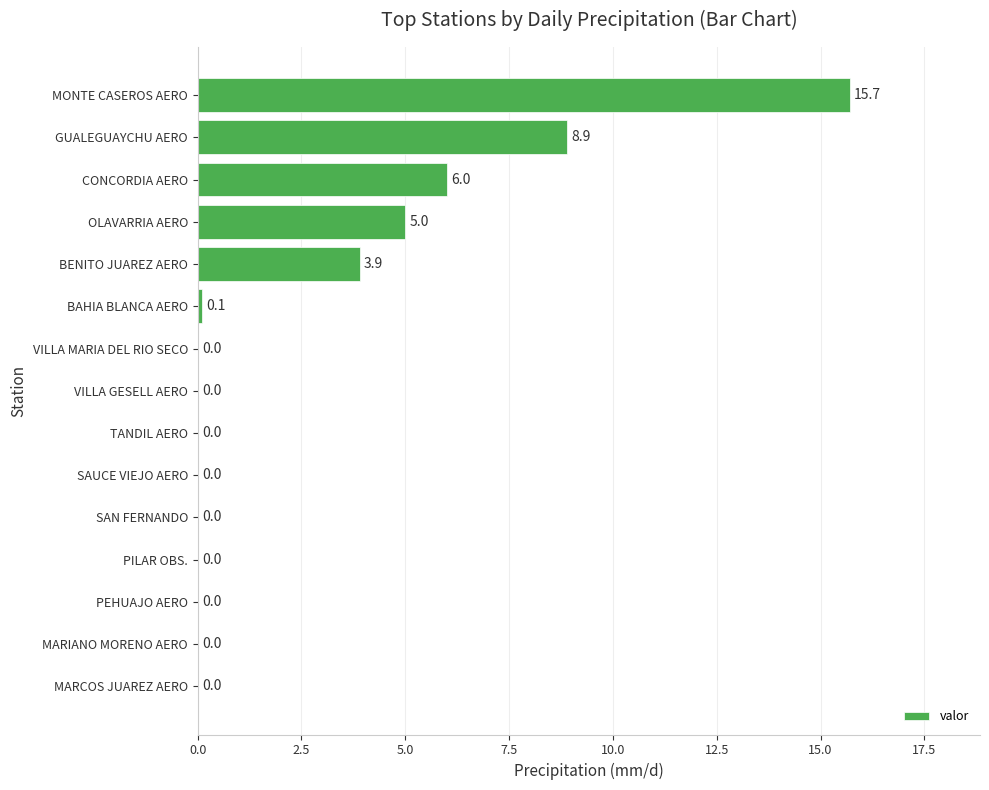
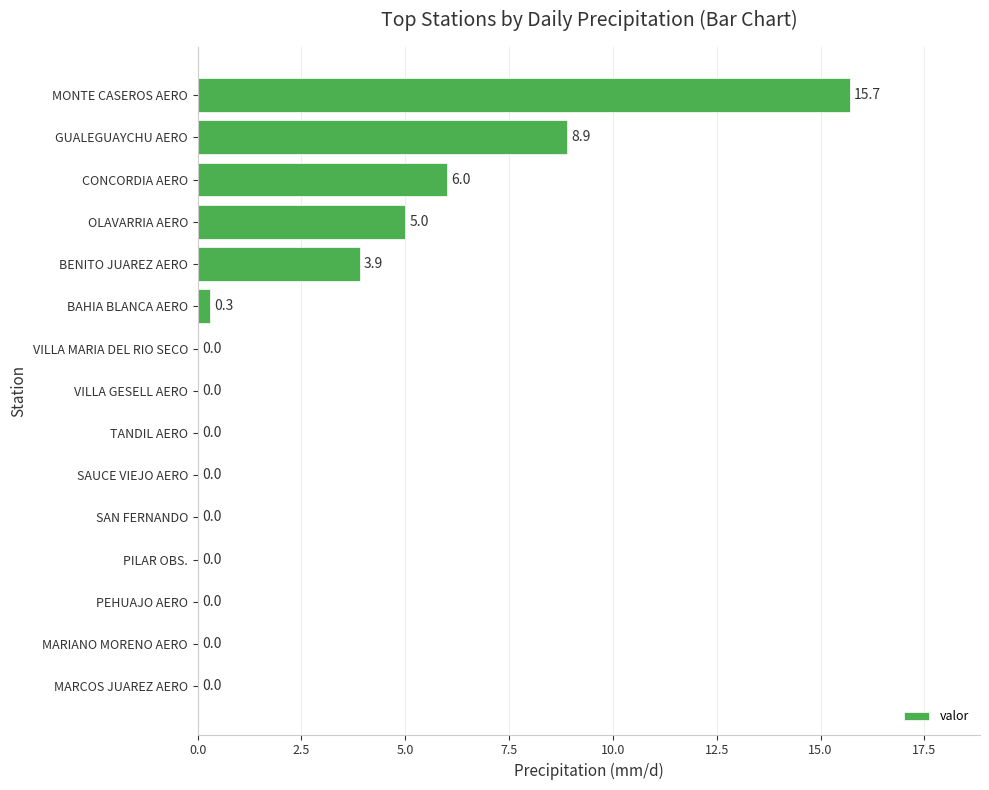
  {
    "MONTE CASEROS AERO": 15.7,
    "GUALEGUAYCHU AERO": 8.9,
    "CONCORDIA AERO": 6.0,
    "OLAVARRIA AERO": 5.0,
    "BENITO JUAREZ AERO": 3.9,
-   "BAHIA BLANCA AERO": 0.1,
+   "BAHIA BLANCA AERO": 0.3,
    "VILLA MARIA DEL RIO SECO": 0.0,
    "VILLA GESELL AERO": 0.0,
    "TANDIL AERO": 0.0,
    "SAUCE VIEJO AERO": 0.0,
    "SAN FERNANDO": 0.0,
    "PILAR OBS.": 0.0,
    "PEHUAJO AERO": 0.0,
    "MARIANO MORENO AERO": 0.0,
    "MARCOS JUAREZ AERO": 0.0
  }
